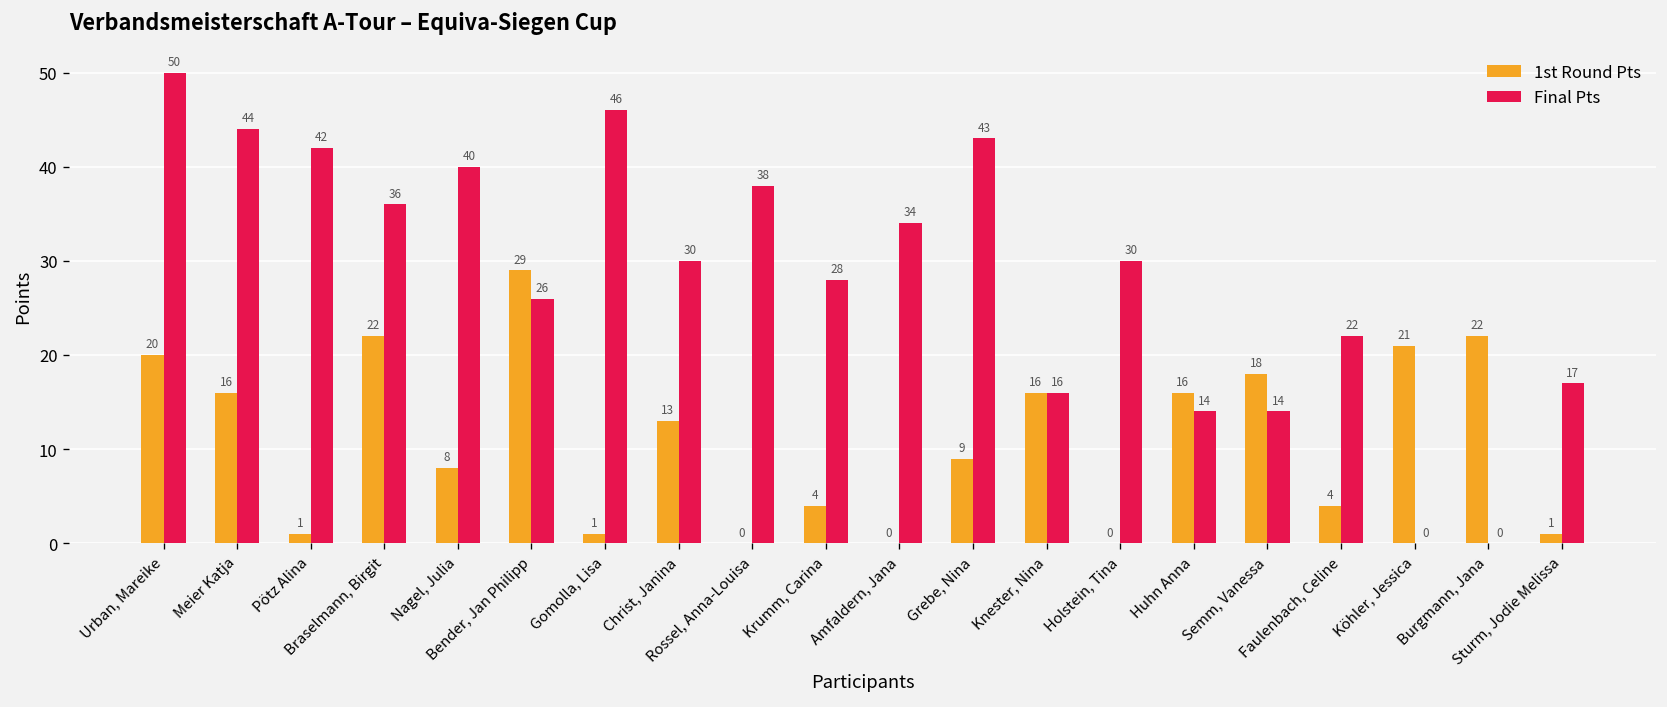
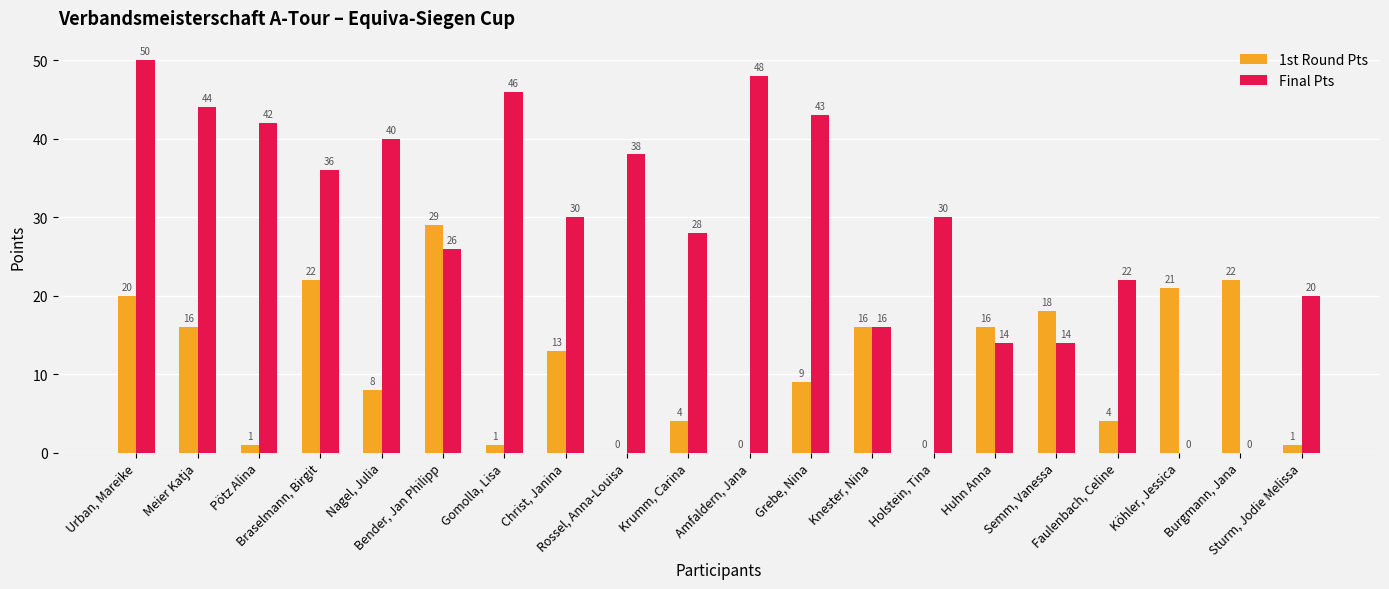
  {
    "1st Round Pts": {
      "Urban, Mareike": 20,
      "Meier Katja": 16,
      "Pötz Alina": 1,
      "Braselmann, Birgit": 22,
      "Nagel, Julia": 8,
      "Bender, Jan Philipp": 29,
      "Gomolla, Lisa": 1,
      "Christ, Janina": 13,
      "Rossel, Anna-Louisa": 0,
      "Krumm, Carina": 4,
      "Amfaldern, Jana": 0,
      "Grebe, Nina": 9,
      "Knester, Nina": 16,
      "Holstein, Tina": 0,
      "Huhn Anna": 16,
      "Semm, Vanessa": 18,
      "Faulenbach, Celine": 4,
      "Köhler, Jessica": 21,
      "Burgmann, Jana": 22,
      "Sturm, Jodie Melissa": 1
    },
    "Final Pts": {
      "Urban, Mareike": 50,
      "Meier Katja": 44,
      "Pötz Alina": 42,
      "Braselmann, Birgit": 36,
      "Nagel, Julia": 40,
      "Bender, Jan Philipp": 26,
      "Gomolla, Lisa": 46,
      "Christ, Janina": 30,
      "Rossel, Anna-Louisa": 38,
      "Krumm, Carina": 28,
-     "Amfaldern, Jana": 34,
+     "Amfaldern, Jana": 48,
      "Grebe, Nina": 43,
      "Knester, Nina": 16,
      "Holstein, Tina": 30,
      "Huhn Anna": 14,
      "Semm, Vanessa": 14,
      "Faulenbach, Celine": 22,
      "Köhler, Jessica": 0,
      "Burgmann, Jana": 0,
-     "Sturm, Jodie Melissa": 17
+     "Sturm, Jodie Melissa": 20
    }
  }
